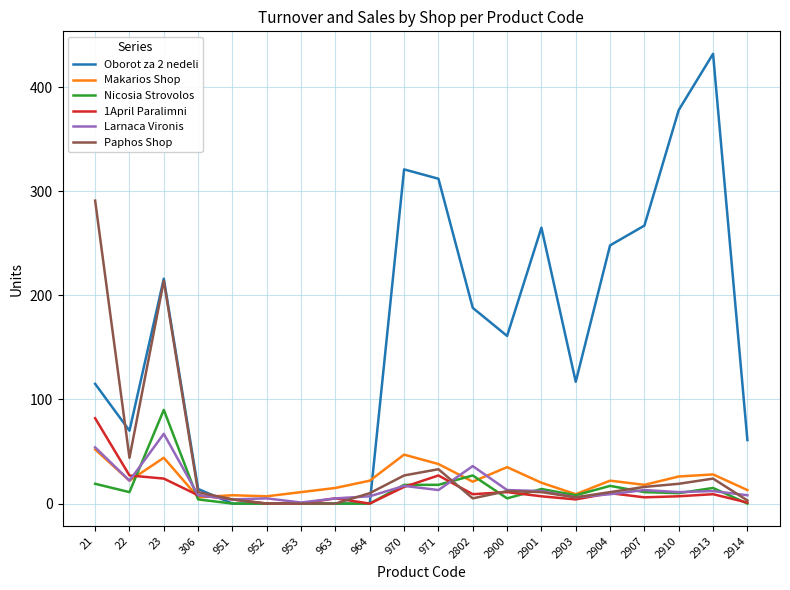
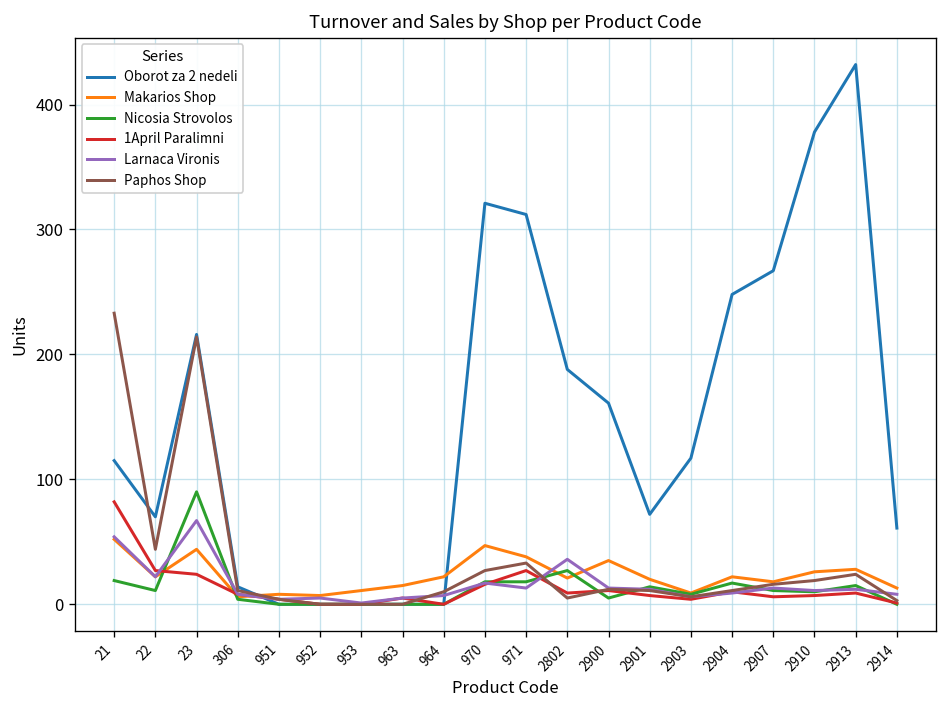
  {
    "Oborot za 2 nedeli": {
      "21": 115,
      "22": 70,
      "306": 14,
      "970": 321,
      "971": 312,
      "2802": 188,
      "2900": 161,
-     "2901": 265,
+     "2901": 72,
      "2903": 117,
      "2904": 248,
      "2907": 267,
      "2910": 378,
      "2913": 432,
      "2914": 61
    },
    "Makarios Shop": {
      "23": 44,
      "951": 8,
      "953": 11,
      "963": 15,
      "964": 22,
      "970": 47,
      "971": 38,
      "2802": 21,
      "2900": 35,
      "2901": 20,
      "2904": 22,
      "2910": 26,
      "2913": 28,
      "2914": 13
    },
    "Nicosia Strovolos": {
      "21": 19,
      "22": 11,
      "23": 90,
      "971": 18,
      "2802": 27,
      "2900": 5,
      "2904": 17,
      "2913": 15
    },
    "1April Paralimni": {
      "21": 82,
      "22": 27,
      "23": 24,
      "971": 27,
      "2802": 9,
      "2901": 7,
      "2907": 6,
      "2910": 7,
      "2913": 9
    },
    "Larnaca Vironis": {
      "23": 67,
      "964": 7,
      "971": 13,
      "2802": 36,
      "2913": 12,
      "2914": 8
    },
    "Paphos Shop": {
-     "21": 291,
+     "21": 233,
      "22": 44,
      "306": 11,
      "964": 10,
      "970": 27,
      "971": 33,
      "2802": 5,
      "2910": 19,
      "2913": 24
    }
  }
